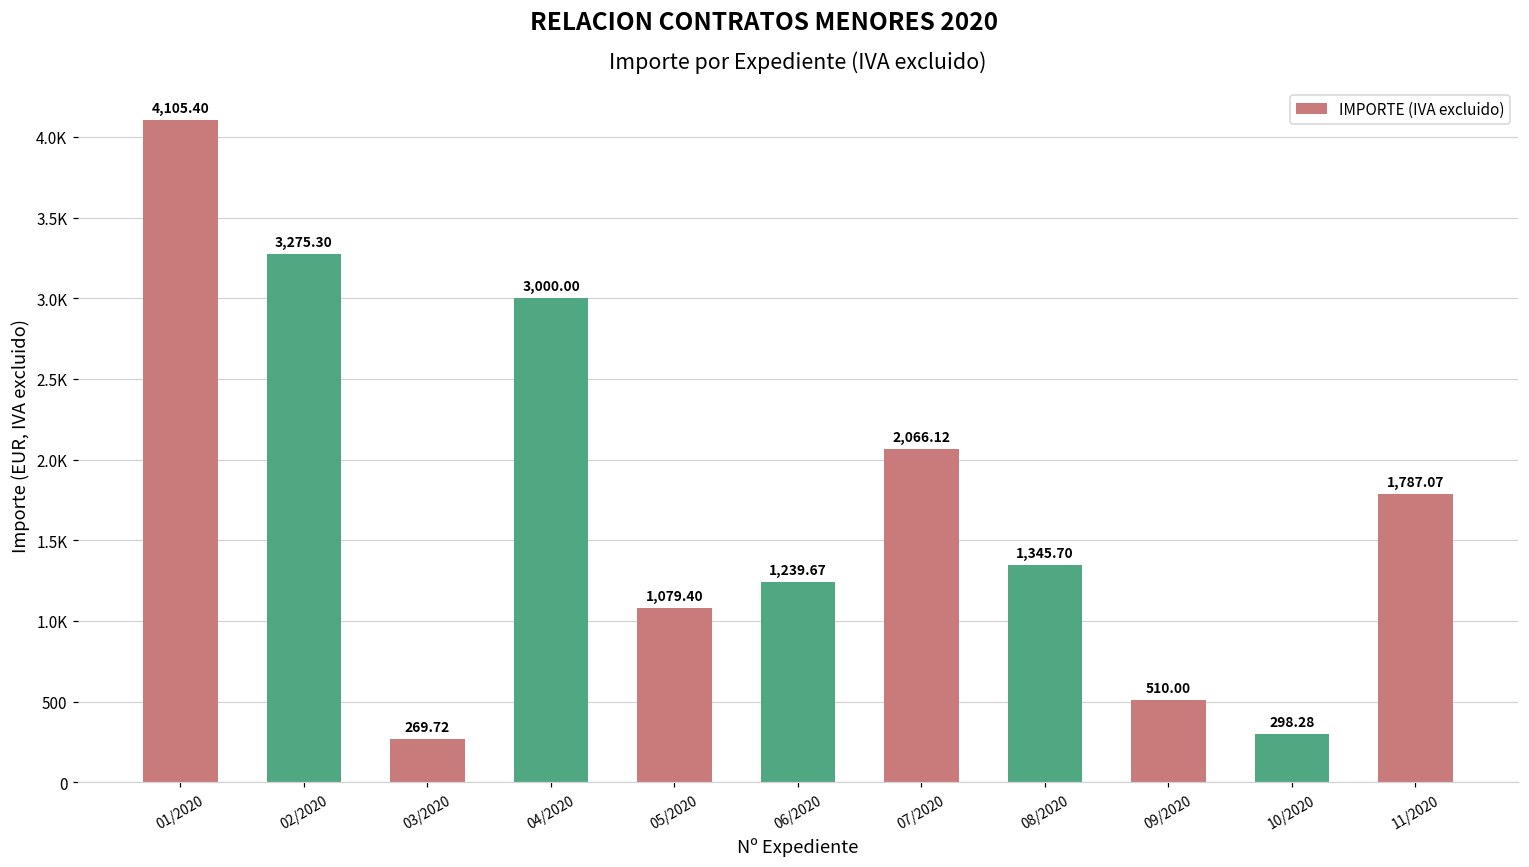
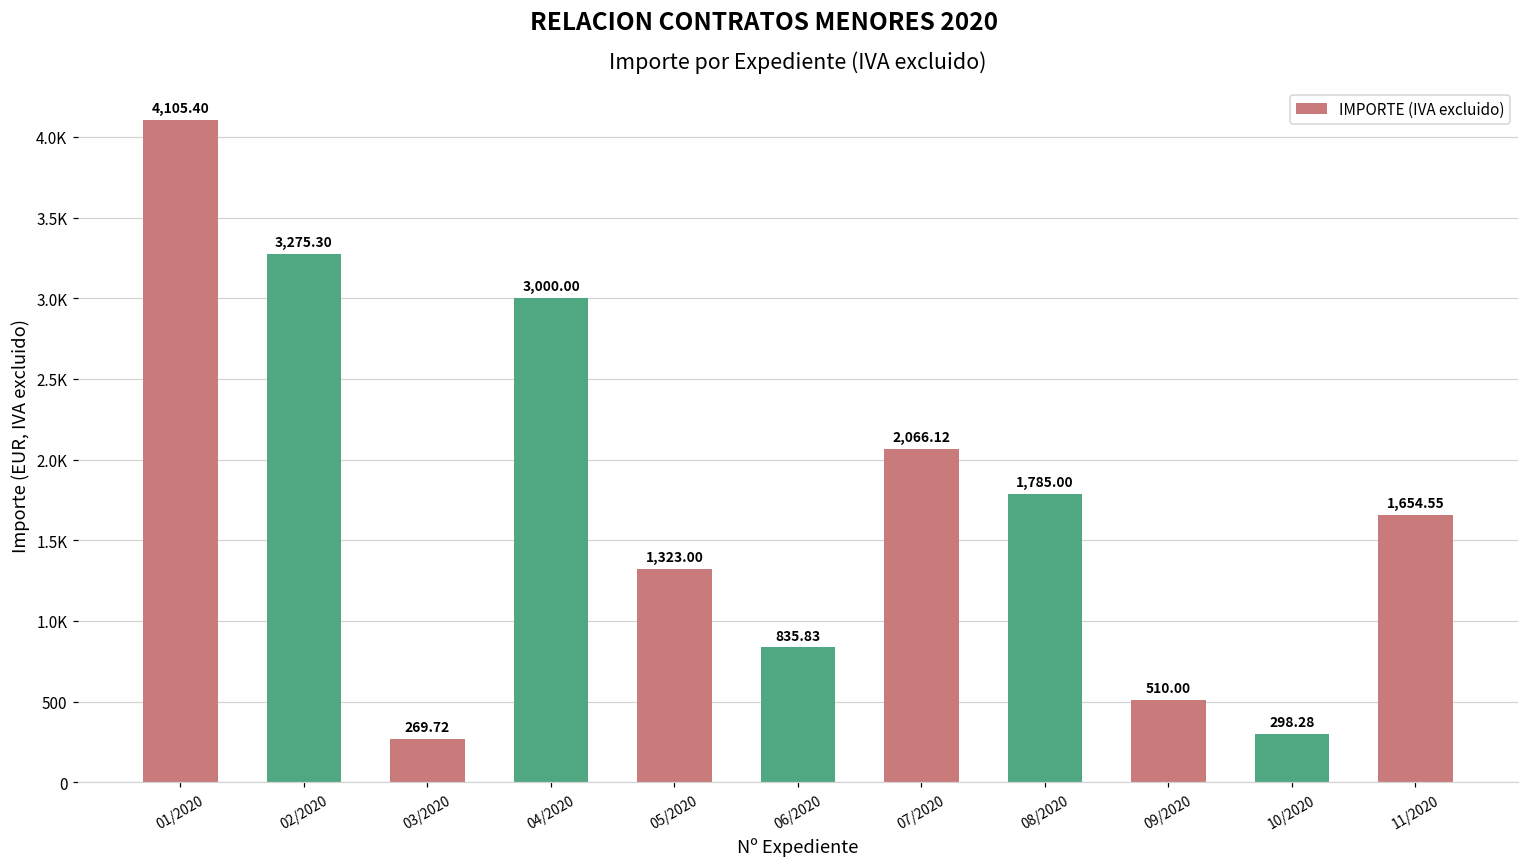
  {
    "01/2020": "4,105.40",
    "02/2020": "3,275.30",
    "03/2020": "269.72",
    "04/2020": "3,000.00",
-   "05/2020": "1,079.40",
-   "06/2020": "1,239.67",
+   "05/2020": "1,323.00",
+   "06/2020": "835.83",
    "07/2020": "2,066.12",
-   "08/2020": "1,345.70",
+   "08/2020": "1,785.00",
    "09/2020": "510.00",
    "10/2020": "298.28",
-   "11/2020": "1,787.07"
+   "11/2020": "1,654.55"
  }
